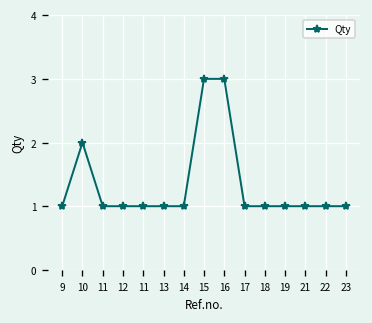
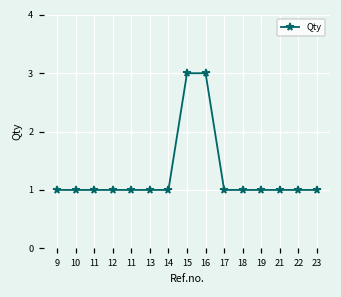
  {
    "9": 1,
-   "10": 2,
+   "10": 1,
    "12": 1,
    "13": 1,
    "14": 1,
    "15": 3,
    "16": 3,
    "17": 1,
    "18": 1,
    "19": 1,
    "21": 1,
    "22": 1,
    "23": 1
  }
